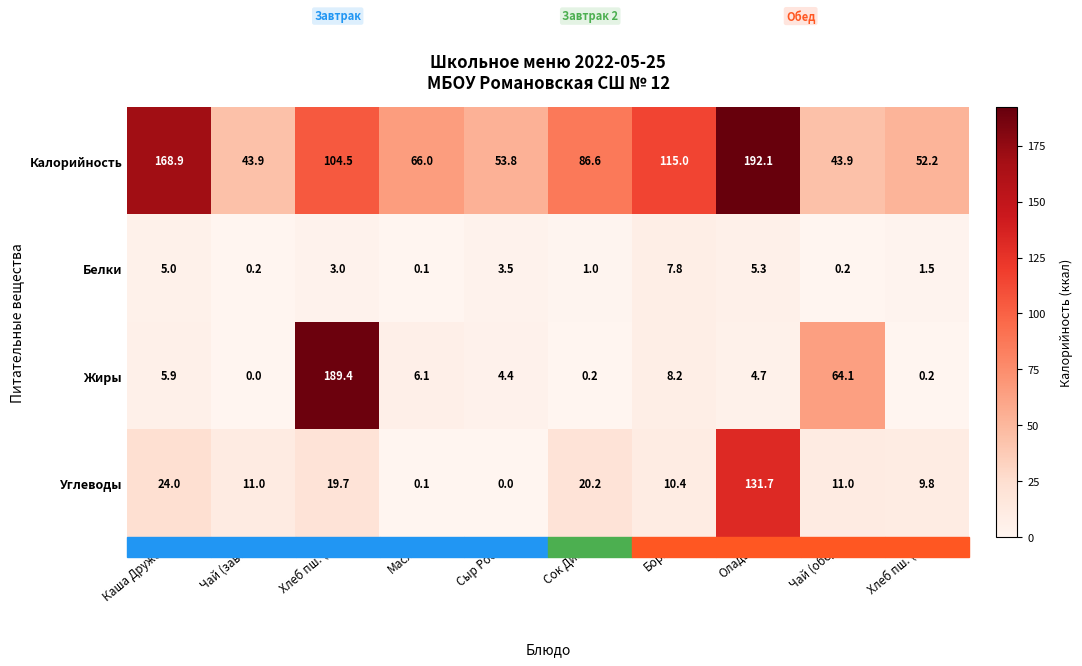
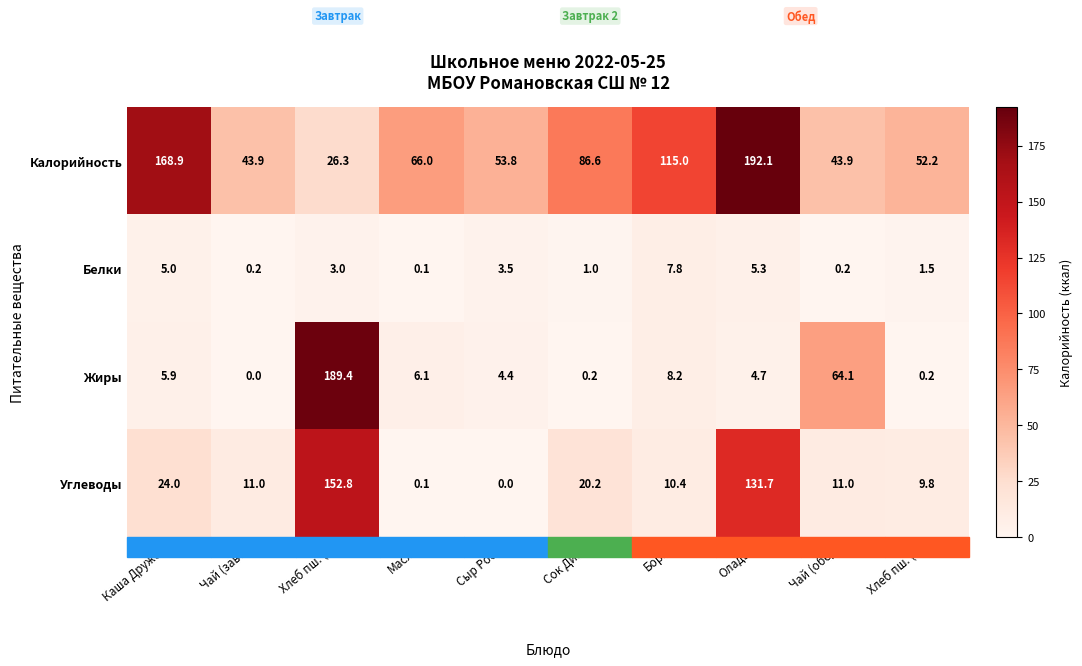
  {
    "Калорийность": {
      "Каша Дружба": 168.9,
      "Чай (завт.)": 43.9,
-     "Хлеб пш. (з)": 104.5,
+     "Хлеб пш. (з)": 26.3,
      "Масло": 66.0,
      "Сыр Росс.": 53.8,
      "Сок Диас": 86.6,
      "Борщ": 115.0,
      "Оладьи": 192.1,
      "Чай (обед)": 43.9,
      "Хлеб пш. (о)": 52.2
    },
    "Белки": {
      "Каша Дружба": 5.0,
      "Чай (завт.)": 0.2,
      "Хлеб пш. (з)": 3.0,
      "Масло": 0.1,
      "Сыр Росс.": 3.5,
      "Сок Диас": 1.0,
      "Борщ": 7.8,
      "Оладьи": 5.3,
      "Чай (обед)": 0.2,
      "Хлеб пш. (о)": 1.5
    },
    "Жиры": {
      "Каша Дружба": 5.9,
      "Чай (завт.)": 0.0,
      "Хлеб пш. (з)": 189.4,
      "Масло": 6.1,
      "Сыр Росс.": 4.4,
      "Сок Диас": 0.2,
      "Борщ": 8.2,
      "Оладьи": 4.7,
      "Чай (обед)": 64.1,
      "Хлеб пш. (о)": 0.2
    },
    "Углеводы": {
      "Каша Дружба": 24.0,
      "Чай (завт.)": 11.0,
-     "Хлеб пш. (з)": 19.7,
+     "Хлеб пш. (з)": 152.8,
      "Масло": 0.1,
      "Сыр Росс.": 0.0,
      "Сок Диас": 20.2,
      "Борщ": 10.4,
      "Оладьи": 131.7,
      "Чай (обед)": 11.0,
      "Хлеб пш. (о)": 9.8
    }
  }
